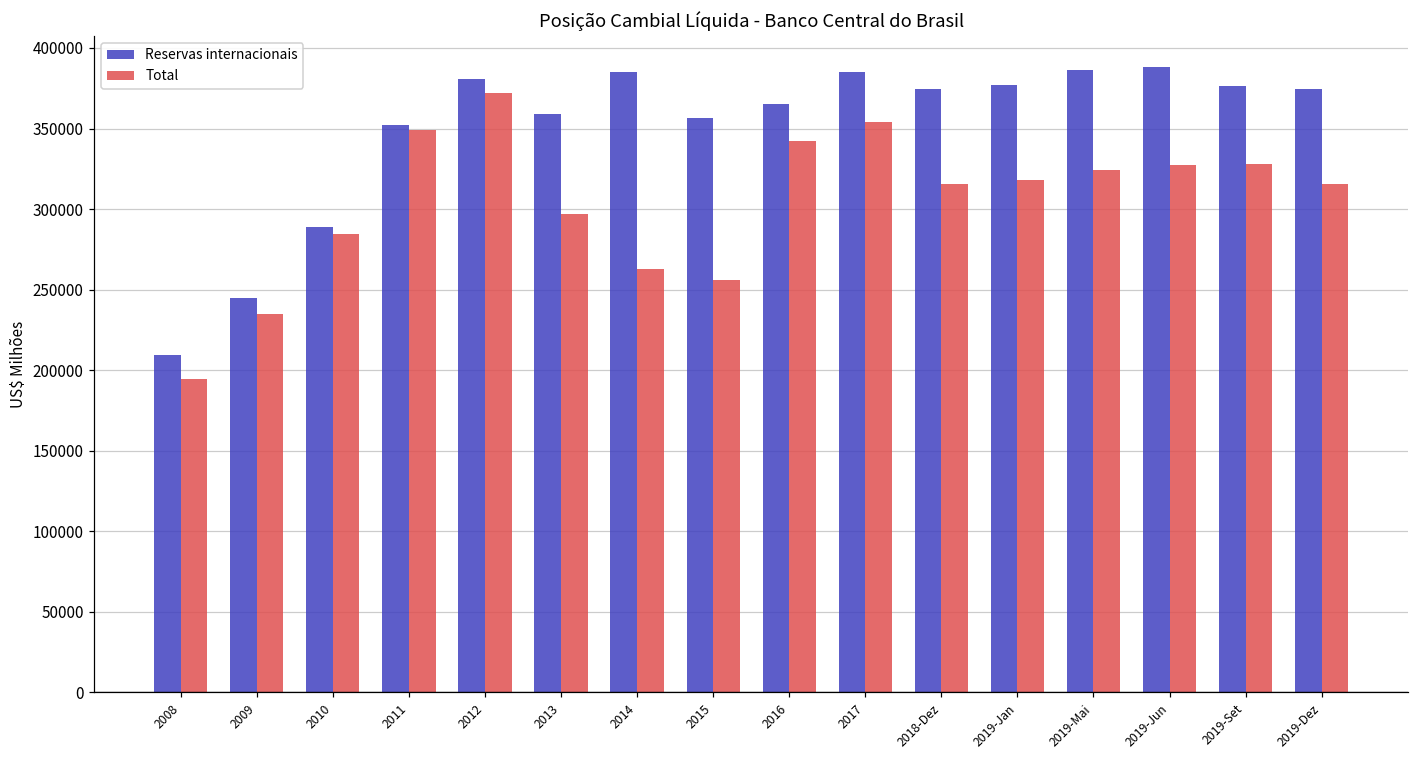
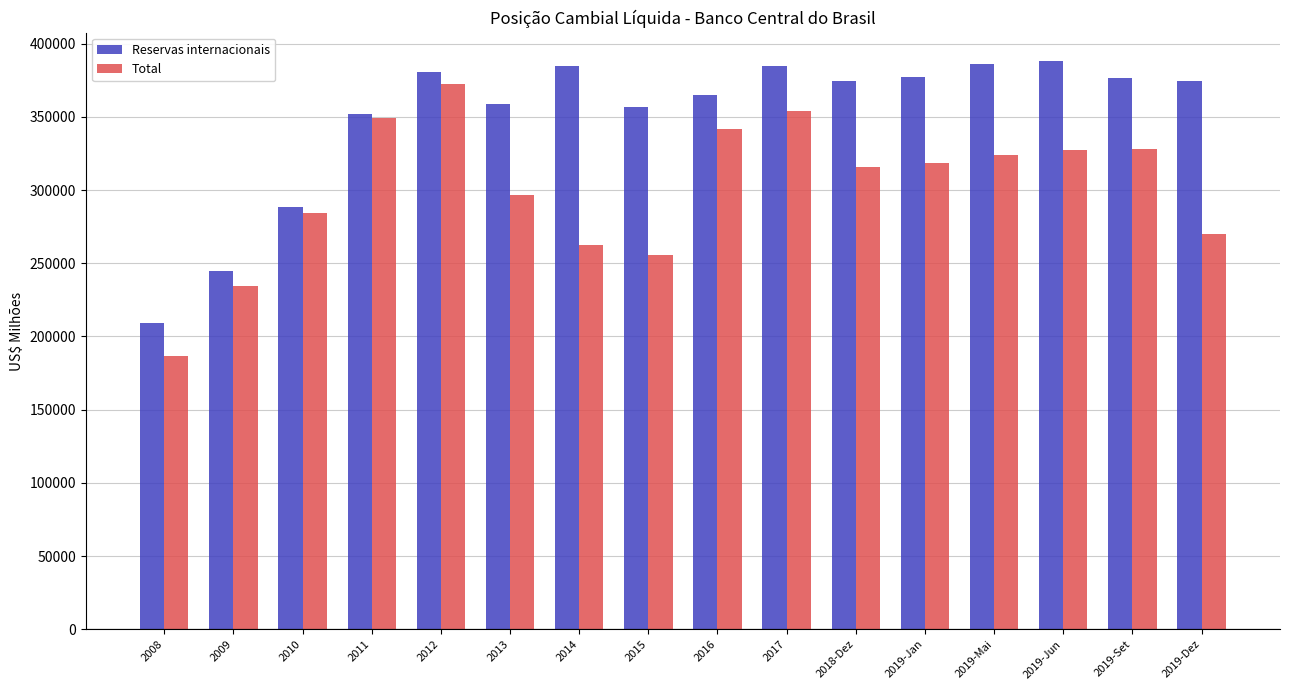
  {
    "Reservas internacionais": {
      "2008": 209000,
      "2009": 245000,
      "2010": 289000,
      "2011": 352000,
      "2012": 381000,
      "2013": 359000,
      "2014": 385000,
      "2015": 356000,
      "2016": 365000,
      "2017": 385000,
      "2018-Dez": 375000,
      "2019-Jan": 377000,
      "2019-Mai": 386000,
      "2019-Jun": 388000,
      "2019-Set": 376000,
      "2019-Dez": 375000
    },
    "Total": {
-     "2008": 195000,
+     "2008": 187000,
      "2009": 235000,
      "2010": 284000,
      "2011": 349000,
      "2012": 372000,
      "2013": 297000,
      "2014": 263000,
      "2015": 256000,
      "2016": 342000,
      "2017": 354000,
      "2018-Dez": 316000,
      "2019-Jan": 318000,
      "2019-Mai": 324000,
      "2019-Jun": 327000,
      "2019-Set": 328000,
-     "2019-Dez": 316000
+     "2019-Dez": 270000
    }
  }
